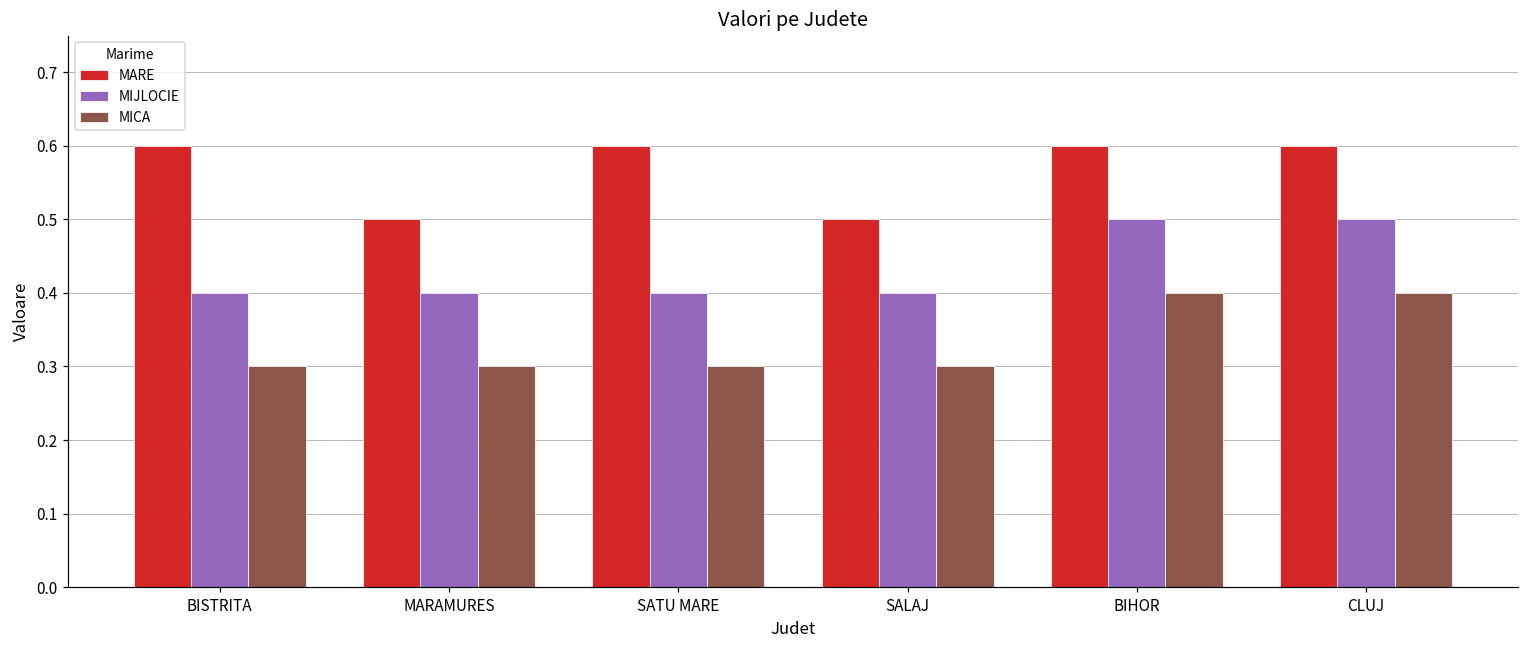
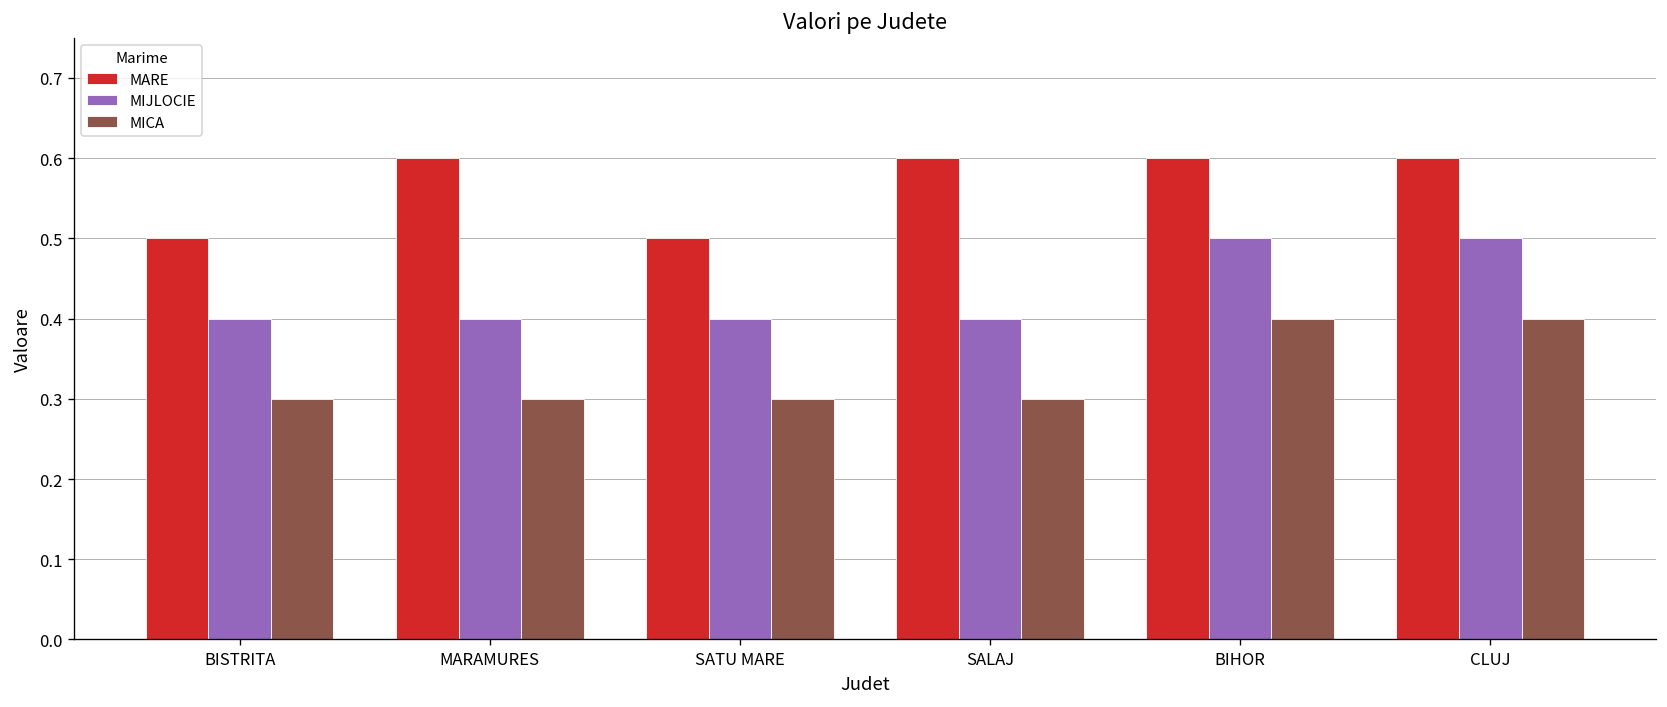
  {
    "MARE": {
-     "BISTRITA": 0.6,
-     "MARAMURES": 0.5,
-     "SATU MARE": 0.6,
-     "SALAJ": 0.5,
+     "BISTRITA": 0.5,
+     "MARAMURES": 0.6,
+     "SATU MARE": 0.5,
+     "SALAJ": 0.6,
      "BIHOR": 0.6,
      "CLUJ": 0.6
    },
    "MIJLOCIE": {
      "BISTRITA": 0.4,
      "MARAMURES": 0.4,
      "SATU MARE": 0.4,
      "SALAJ": 0.4,
      "BIHOR": 0.5,
      "CLUJ": 0.5
    },
    "MICA": {
      "BISTRITA": 0.3,
      "MARAMURES": 0.3,
      "SATU MARE": 0.3,
      "SALAJ": 0.3,
      "BIHOR": 0.4,
      "CLUJ": 0.4
    }
  }
